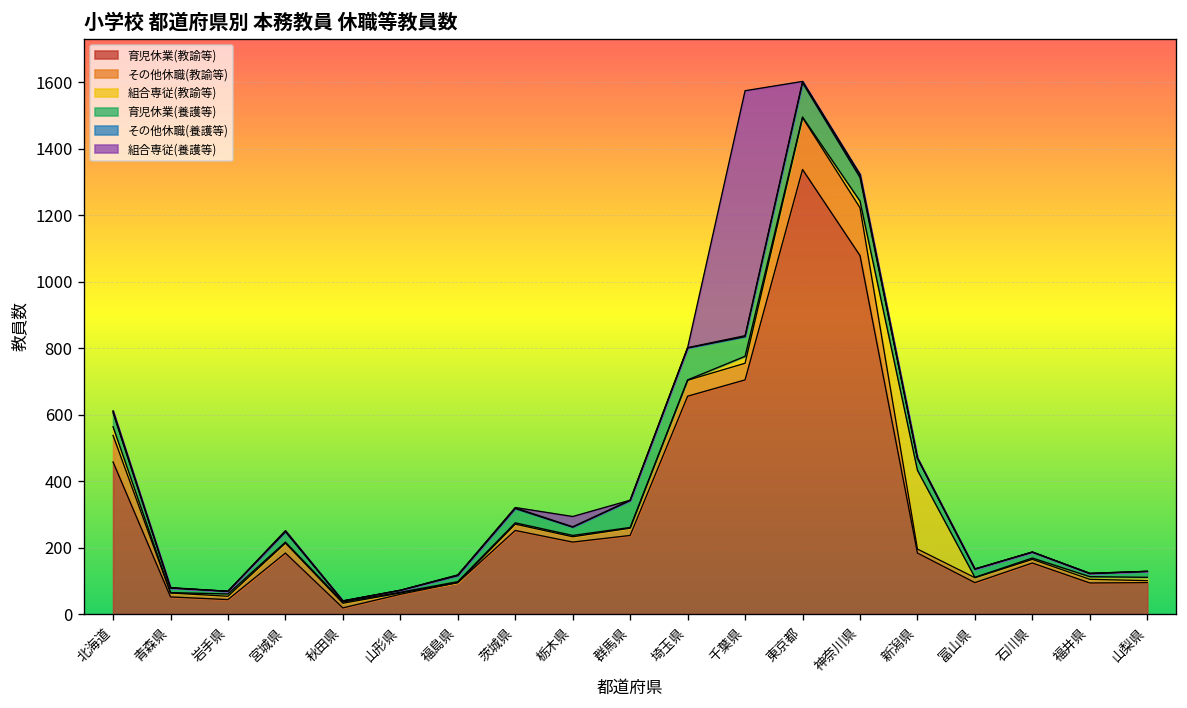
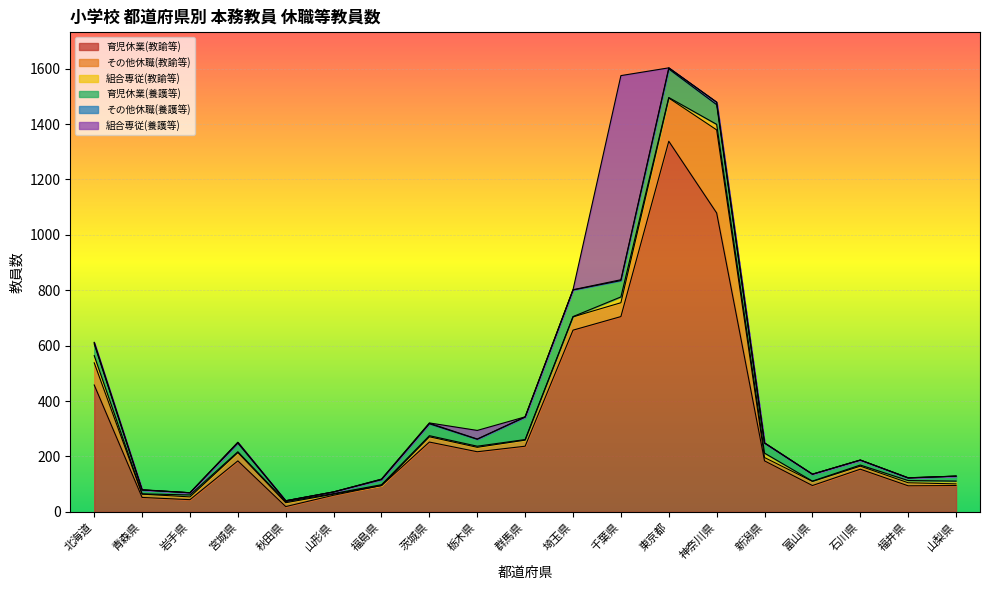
  {
    "育児休業(教諭等)": {
      "北海道": 460,
      "青森県": 50,
      "岩手県": 40,
      "宮城県": 180,
      "秋田県": 20,
      "茨城県": 250,
      "栃木県": 220,
      "群馬県": 240,
      "埼玉県": 660,
      "千葉県": 710,
      "東京都": 1340,
      "神奈川県": 1080,
      "新潟県": 180,
      "富山県": 100,
      "石川県": 150,
      "福井県": 90
    },
    "その他休職(教諭等)": {
      "北海道": 80,
      "千葉県": 50,
-     "神奈川県": 140,
+     "神奈川県": 300,
      "新潟県": 10
    },
    "組合専従(教諭等)": {
      "北海道": 30,
      "千葉県": 20,
      "神奈川県": 20,
-     "新潟県": 240,
+     "新潟県": 20,
      "山梨県": 10
    },
    "組合専従(養護等)": {
      "栃木県": 30,
      "千葉県": 740
    }
  }
